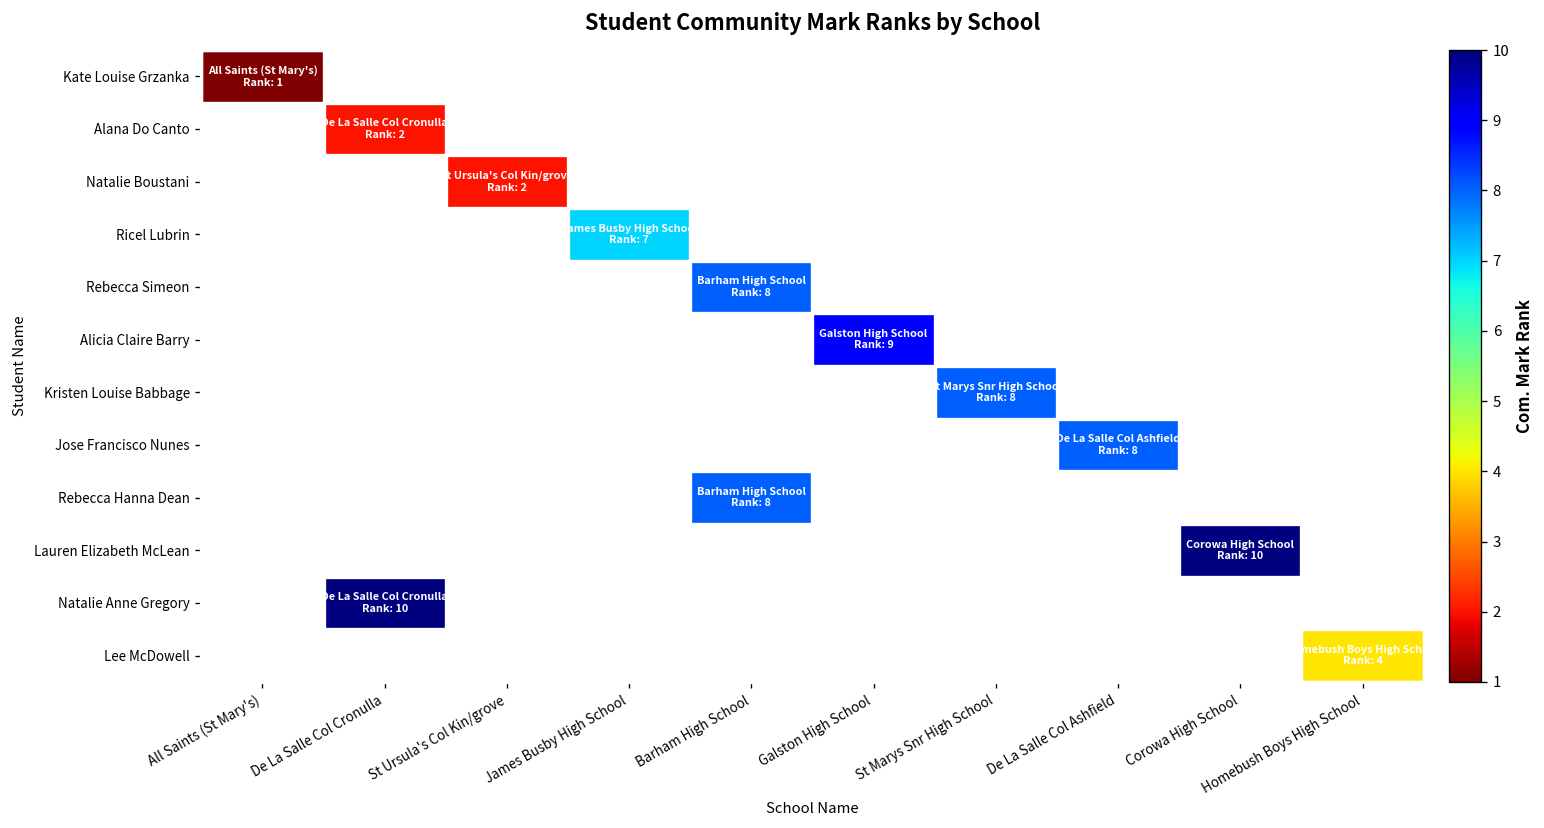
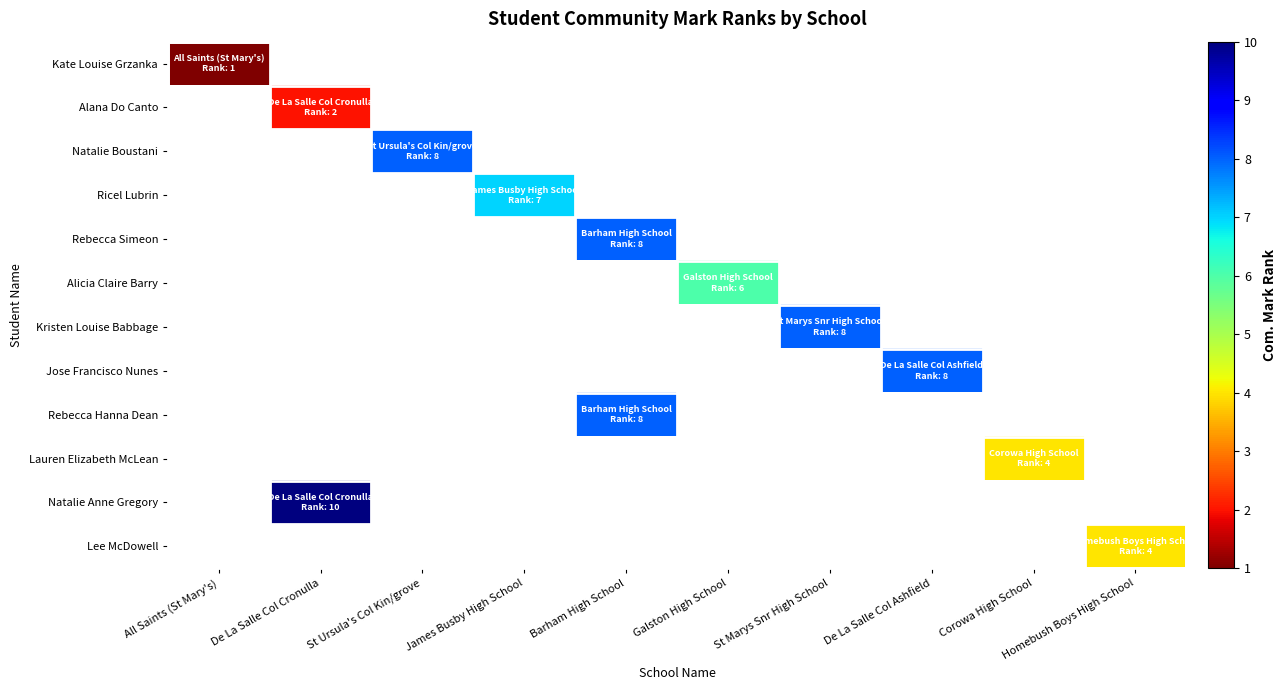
  {
    "Kate Louise Grzanka": {
      "All Saints (St Mary's)": 1
    },
    "Alana Do Canto": {
      "De La Salle Col Cronulla": 2
    },
    "Natalie Boustani": {
-     "St Ursula's Col Kin/grove": 2
+     "St Ursula's Col Kin/grove": 8
    },
    "Ricel Lubrin": {
      "James Busby High School": 7
    },
    "Rebecca Simeon": {
      "Barham High School": 8
    },
    "Alicia Claire Barry": {
-     "Galston High School": 9
+     "Galston High School": 6
    },
    "Kristen Louise Babbage": {
      "St Marys Snr High School": 8
    },
    "Jose Francisco Nunes": {
      "De La Salle Col Ashfield": 8
    },
    "Rebecca Hanna Dean": {
      "Barham High School": 8
    },
    "Lauren Elizabeth McLean": {
-     "Corowa High School": 10
+     "Corowa High School": 4
    },
    "Natalie Anne Gregory": {
      "De La Salle Col Cronulla": 10
    },
    "Lee McDowell": {
      "Homebush Boys High School": 4
    }
  }
